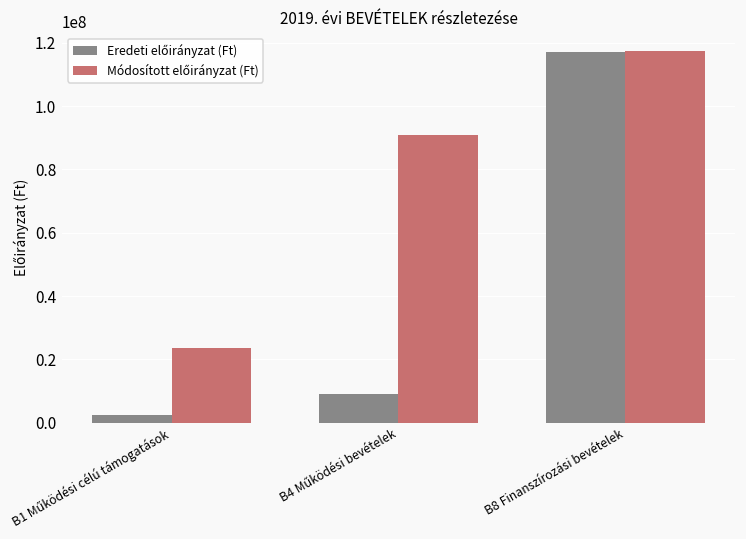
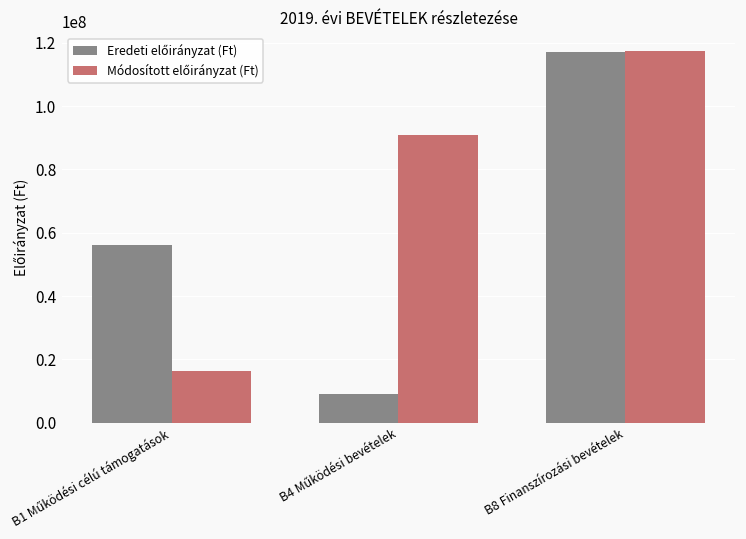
  {
    "Eredeti előirányzat (Ft)": {
-     "B1 Működési célú támogatások": 2000000,
+     "B1 Működési célú támogatások": 56000000,
      "B4 Működési bevételek": 9000000,
      "B8 Finanszírozási bevételek": 117000000
    },
    "Módosított előirányzat (Ft)": {
-     "B1 Működési célú támogatások": 23000000,
+     "B1 Működési célú támogatások": 16000000,
      "B4 Működési bevételek": 91000000,
      "B8 Finanszírozási bevételek": 117000000
    }
  }
